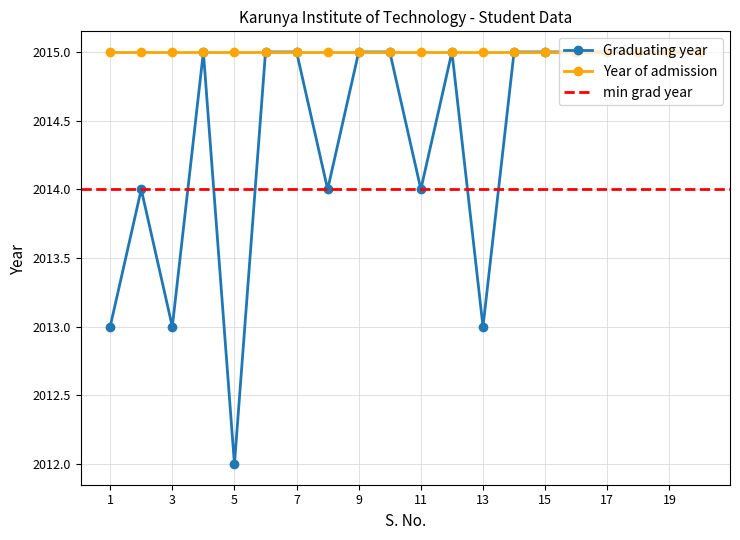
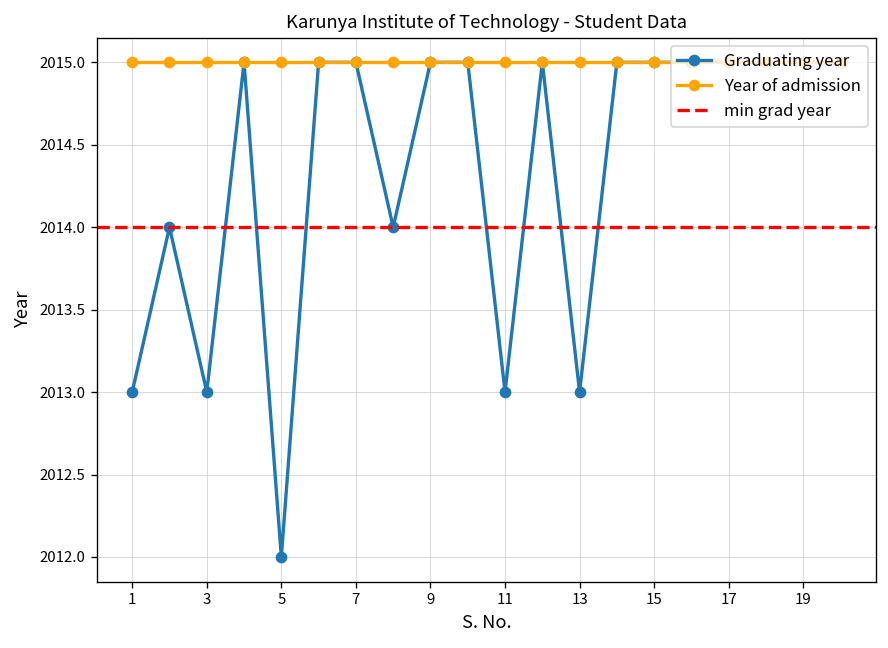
  {
    "Graduating year": {
      "1": 2013,
      "3": 2013,
      "5": 2012,
-     "11": 2014,
+     "11": 2013,
      "13": 2013
    },
    "Year of admission": {
      "1": 2015,
      "3": 2015,
      "5": 2015,
      "11": 2015,
      "13": 2015
    }
  }
